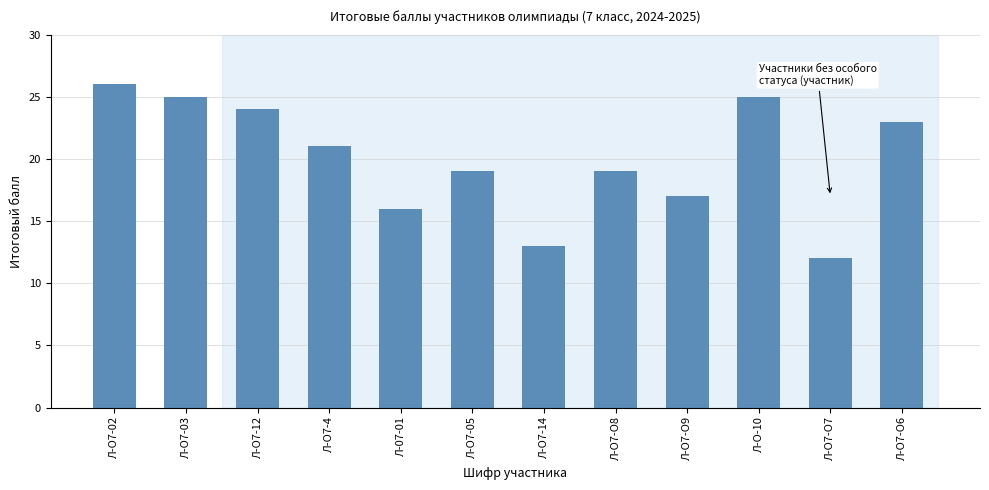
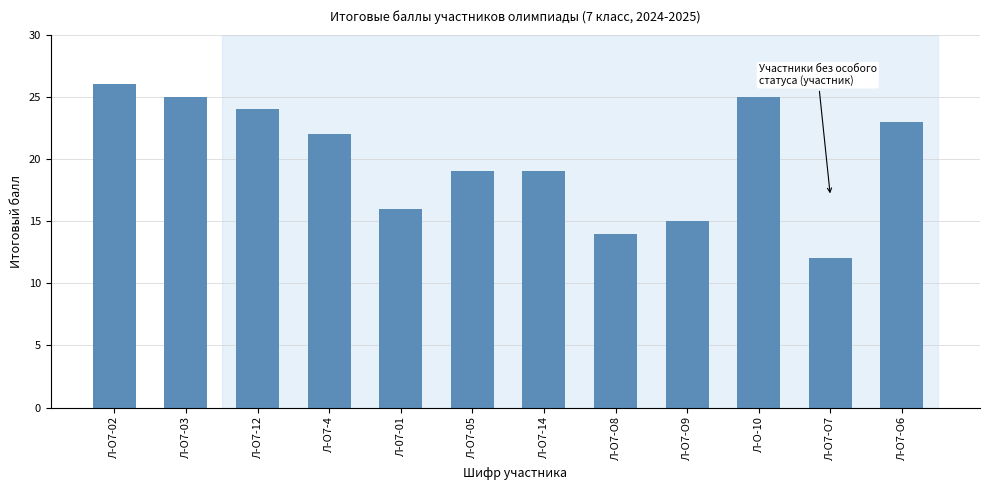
  {
    "Л-О7-02": 26,
    "Л-О7-03": 25,
    "Л-О7-12": 24,
-   "Л-О7-4": 21,
+   "Л-О7-4": 22,
    "Л-07-01": 16,
    "Л-О7-05": 19,
-   "Л-О7-14": 13,
-   "Л-О7-О8": 19,
-   "Л-О7-О9": 17,
+   "Л-О7-14": 19,
+   "Л-О7-О8": 14,
+   "Л-О7-О9": 15,
    "Л-О-10": 25,
    "Л-О7-О7": 12,
    "Л-О7-О6": 23
  }
